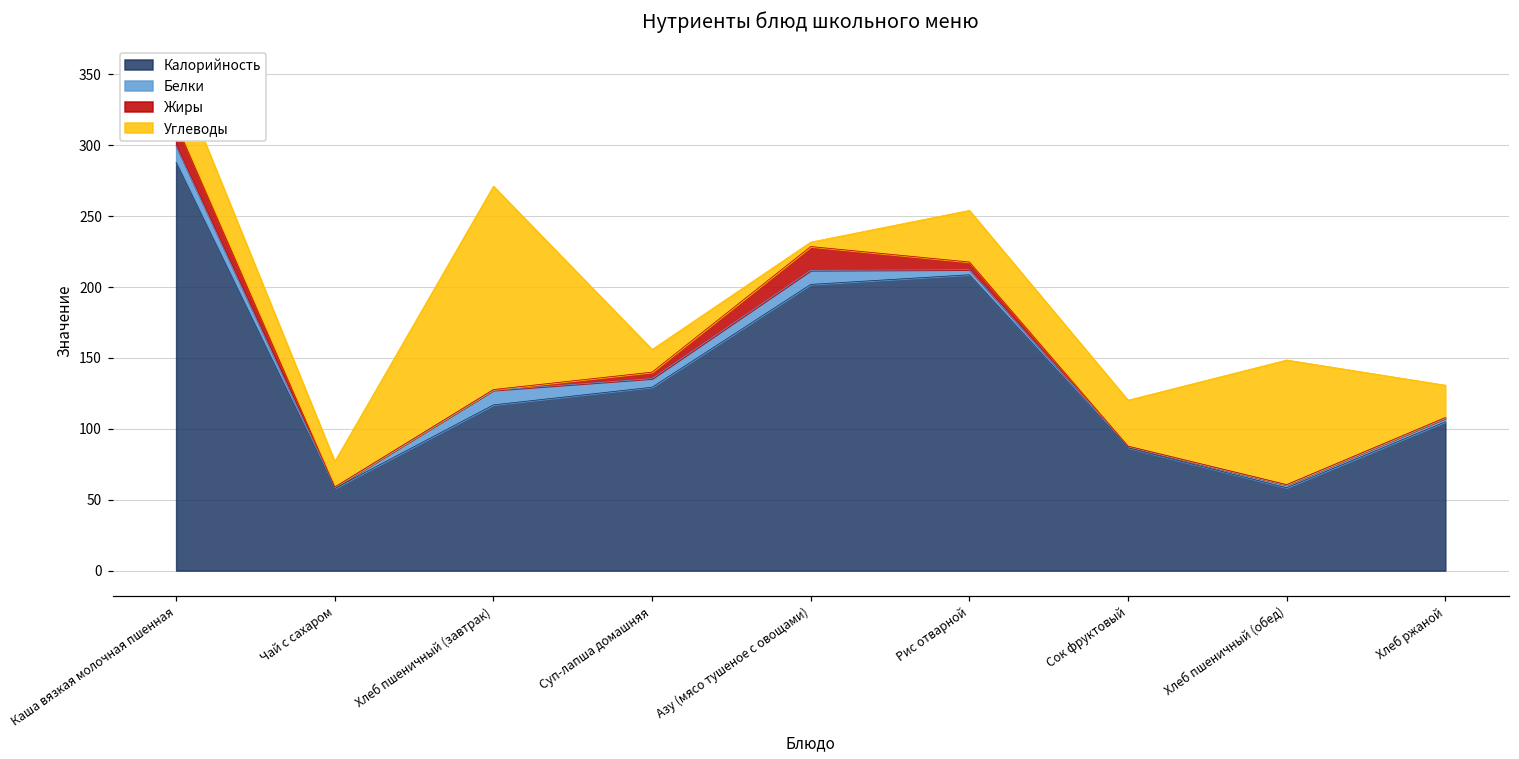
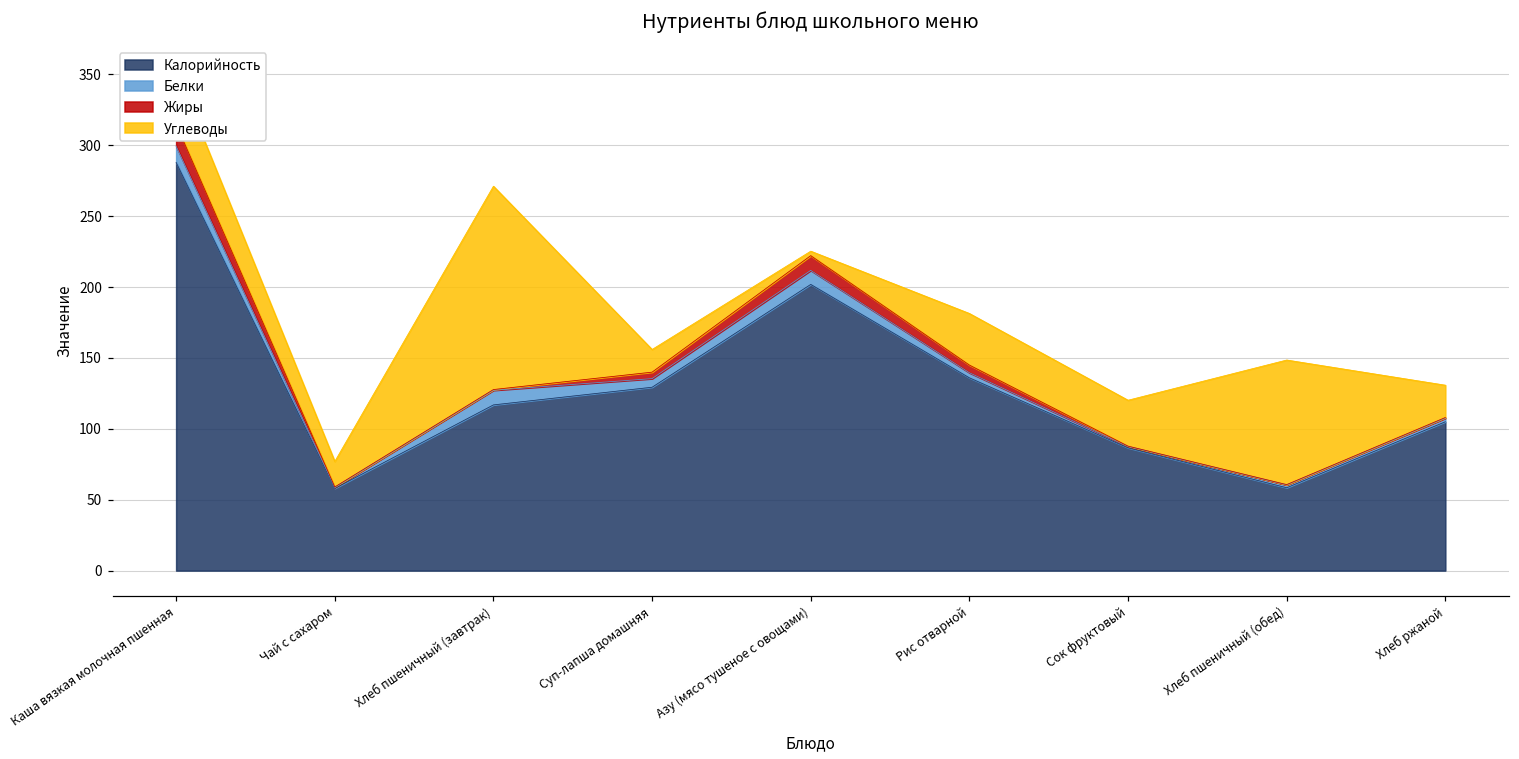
  {
    "Калорийность": {
      "Каша вязкая молочная пшенная": 288,
      "Хлеб пшеничный (завтрак)": 117,
      "Суп-лапша домашняя": 129,
      "Азу (мясо тушеное с овощами)": 202,
-     "Рис отварной": 209,
+     "Рис отварной": 136,
      "Хлеб ржаной": 105
    },
    "Белки": {
      "Каша вязкая молочная пшенная": 12,
      "Суп-лапша домашняя": 6,
      "Азу (мясо тушеное с овощами)": 10,
      "Рис отварной": 4
    },
    "Жиры": {
      "Суп-лапша домашняя": 5,
-     "Азу (мясо тушеное с овощами)": 17,
+     "Азу (мясо тушеное с овощами)": 10,
      "Рис отварной": 5
    },
    "Углеводы": {
      "Чай с сахаром": 18,
      "Хлеб пшеничный (завтрак)": 143,
      "Суп-лапша домашняя": 16,
      "Азу (мясо тушеное с овощами)": 3,
      "Рис отварной": 36,
      "Сок фруктовый": 32,
      "Хлеб пшеничный (обед)": 88,
      "Хлеб ржаной": 23
    }
  }
